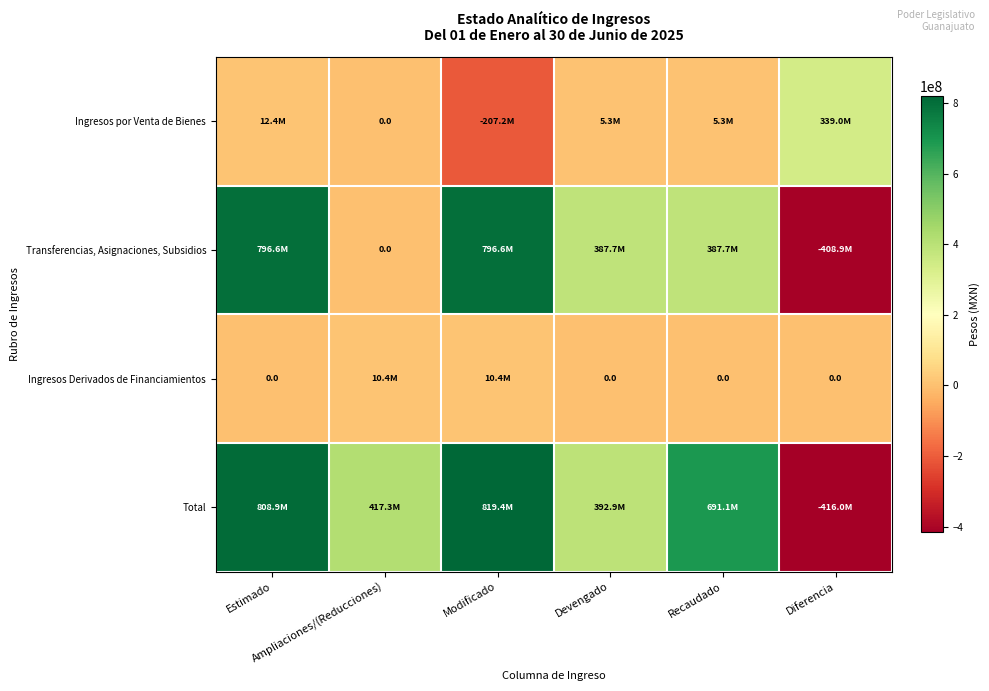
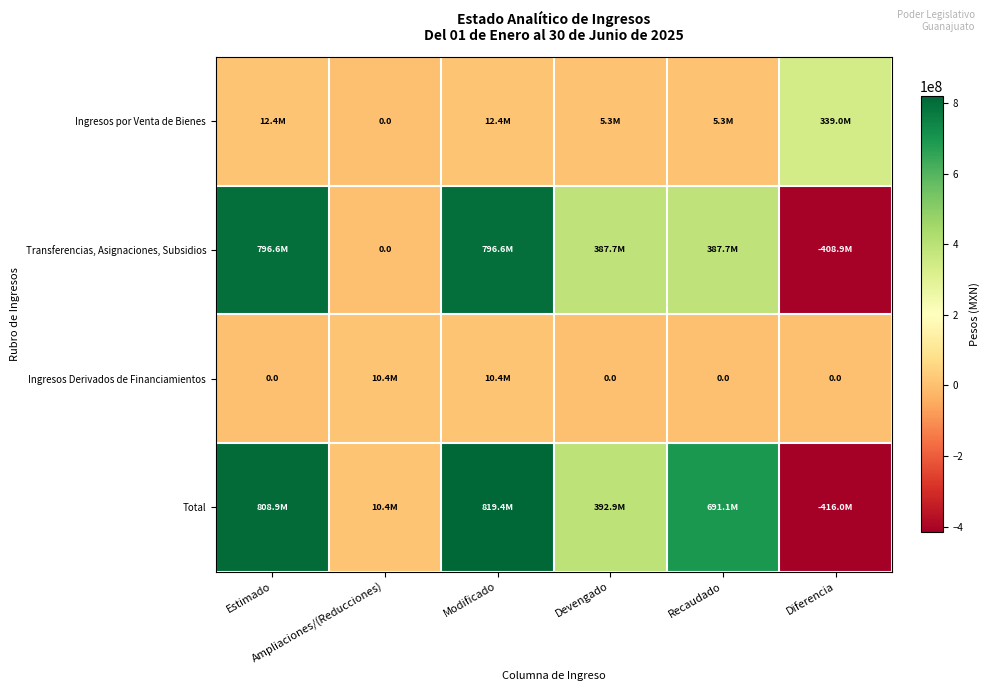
  {
    "Ingresos por Venta de Bienes": {
      "Estimado": "12.4M",
      "Ampliaciones/(Reducciones)": "0.0",
-     "Modificado": "-207.2M",
+     "Modificado": "12.4M",
      "Devengado": "5.3M",
      "Recaudado": "5.3M",
      "Diferencia": "339.0M"
    },
    "Transferencias, Asignaciones, Subsidios": {
      "Estimado": "796.6M",
      "Ampliaciones/(Reducciones)": "0.0",
      "Modificado": "796.6M",
      "Devengado": "387.7M",
      "Recaudado": "387.7M",
      "Diferencia": "-408.9M"
    },
    "Ingresos Derivados de Financiamientos": {
      "Estimado": "0.0",
      "Ampliaciones/(Reducciones)": "10.4M",
      "Modificado": "10.4M",
      "Devengado": "0.0",
      "Recaudado": "0.0",
      "Diferencia": "0.0"
    },
    "Total": {
      "Estimado": "808.9M",
-     "Ampliaciones/(Reducciones)": "417.3M",
+     "Ampliaciones/(Reducciones)": "10.4M",
      "Modificado": "819.4M",
      "Devengado": "392.9M",
      "Recaudado": "691.1M",
      "Diferencia": "-416.0M"
    }
  }
